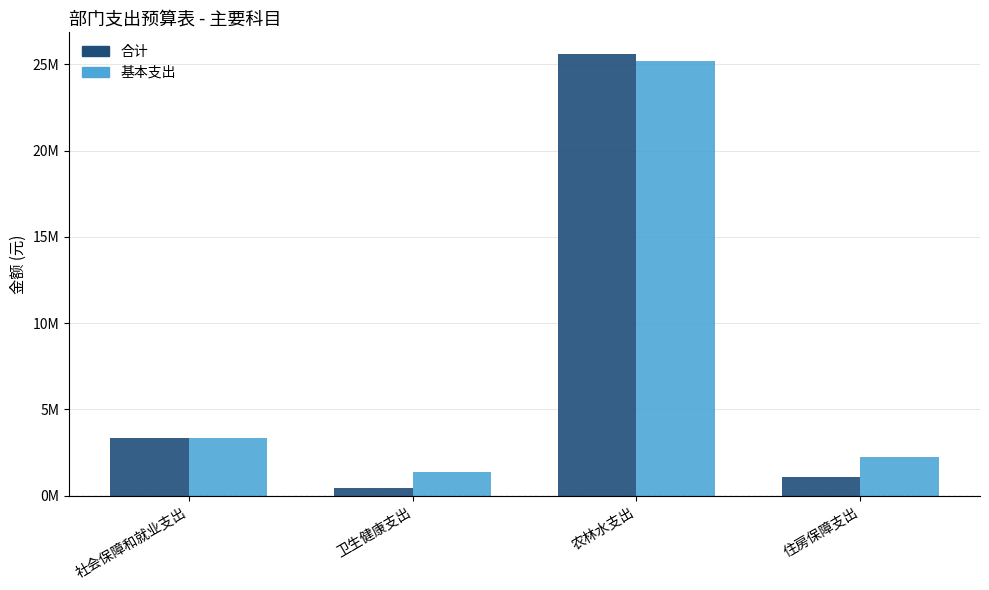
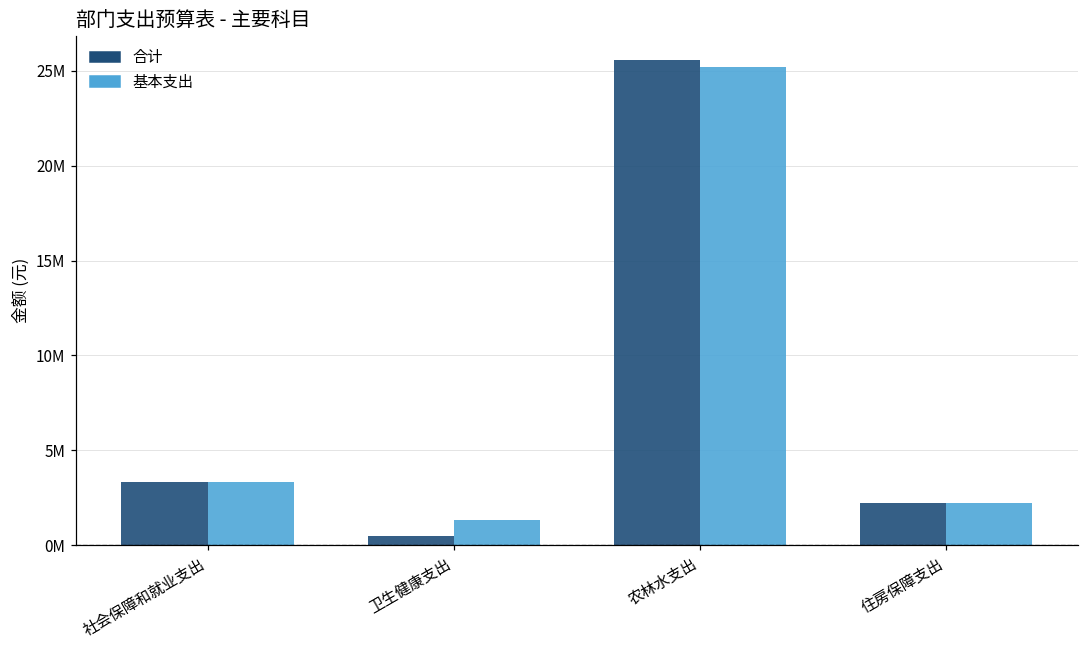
  {
    "合计": {
      "社会保障和就业支出": 3300000,
      "卫生健康支出": 500000,
      "农林水支出": 25600000,
-     "住房保障支出": 1100000
+     "住房保障支出": 2200000
    },
    "基本支出": {
      "社会保障和就业支出": 3300000,
      "卫生健康支出": 1300000,
      "农林水支出": 25200000,
      "住房保障支出": 2200000
    }
  }
